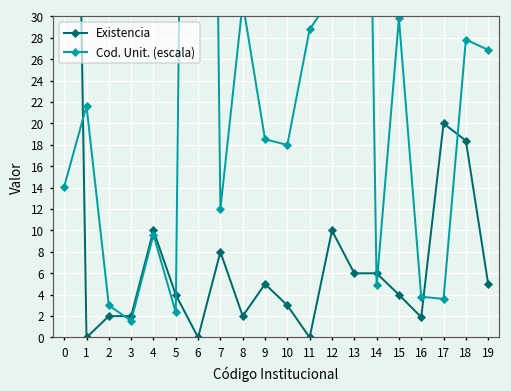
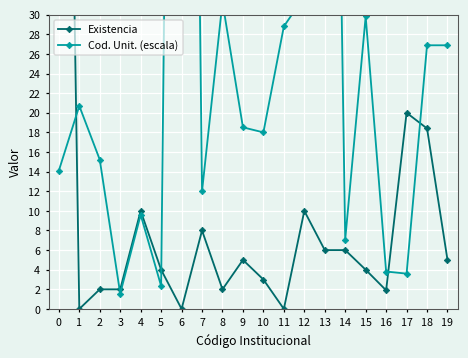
  {
    "Existencia": {
      "1": 0,
      "2": 2,
      "3": 2,
      "4": 10,
      "5": 4,
      "6": 0,
      "7": 8,
      "8": 2,
      "9": 5,
      "10": 3,
      "11": 0,
      "12": 10,
      "13": 6,
      "14": 6,
      "15": 4,
      "16": 2,
      "17": 20,
      "18": 18,
      "19": 5
    },
    "Cod. Unit. (escala)": {
      "0": 14,
-     "1": 22,
-     "2": 3,
+     "1": 21,
+     "2": 15,
      "3": 2,
      "4": 10,
      "5": 2,
      "7": 12,
      "9": 19,
      "10": 18,
      "11": 29,
-     "14": 5,
+     "14": 7,
      "15": 30,
      "16": 4,
      "17": 4,
-     "18": 28,
+     "18": 27,
      "19": 27
    }
  }
